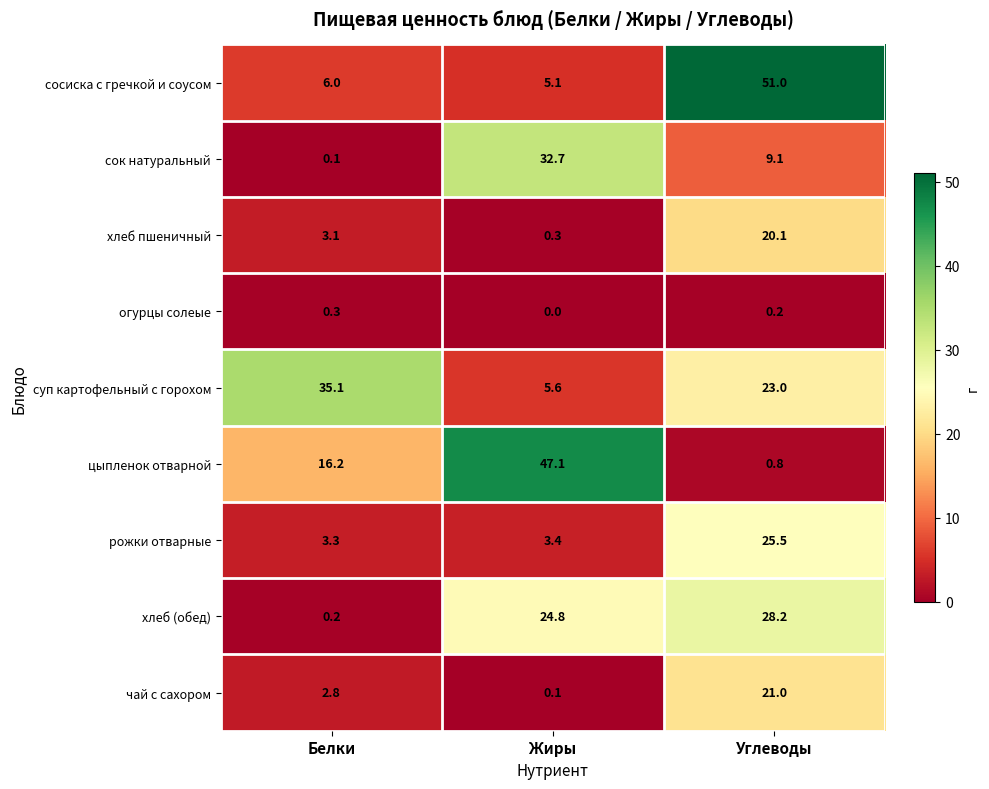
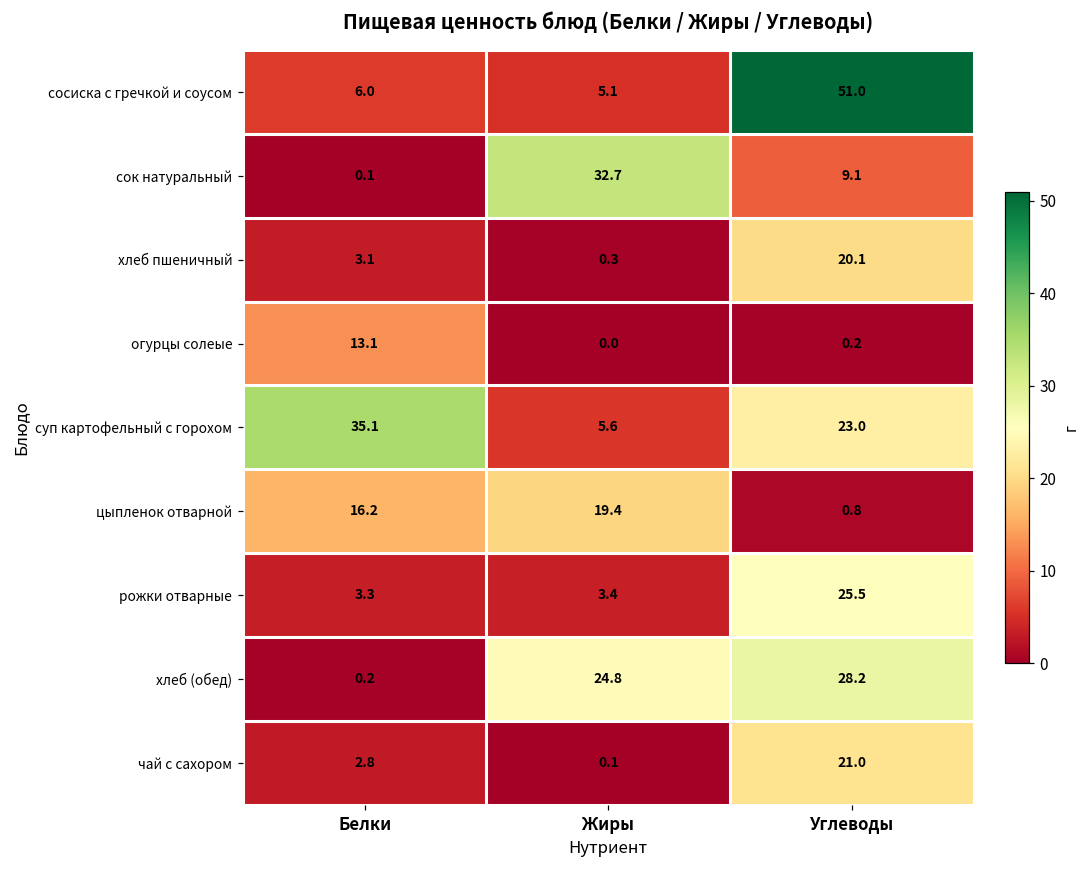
  {
    "сосиска с гречкой и соусом": {
      "Белки": 6.0,
      "Жиры": 5.1,
      "Углеводы": 51.0
    },
    "сок натуральный": {
      "Белки": 0.1,
      "Жиры": 32.7,
      "Углеводы": 9.1
    },
    "хлеб пшеничный": {
      "Белки": 3.1,
      "Жиры": 0.3,
      "Углеводы": 20.1
    },
    "огурцы солеые": {
-     "Белки": 0.3,
+     "Белки": 13.1,
      "Жиры": 0.0,
      "Углеводы": 0.2
    },
    "суп картофельный с горохом": {
      "Белки": 35.1,
      "Жиры": 5.6,
      "Углеводы": 23.0
    },
    "цыпленок отварной": {
      "Белки": 16.2,
-     "Жиры": 47.1,
+     "Жиры": 19.4,
      "Углеводы": 0.8
    },
    "рожки отварные": {
      "Белки": 3.3,
      "Жиры": 3.4,
      "Углеводы": 25.5
    },
    "хлеб (обед)": {
      "Белки": 0.2,
      "Жиры": 24.8,
      "Углеводы": 28.2
    },
    "чай с сахором": {
      "Белки": 2.8,
      "Жиры": 0.1,
      "Углеводы": 21.0
    }
  }
